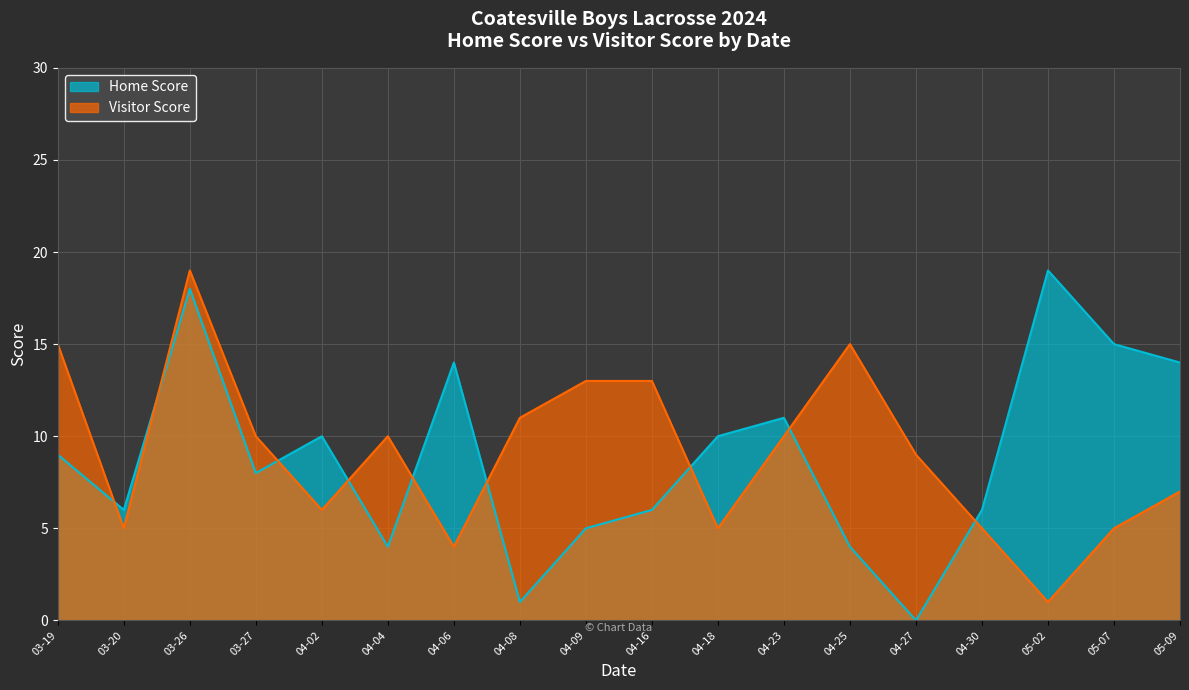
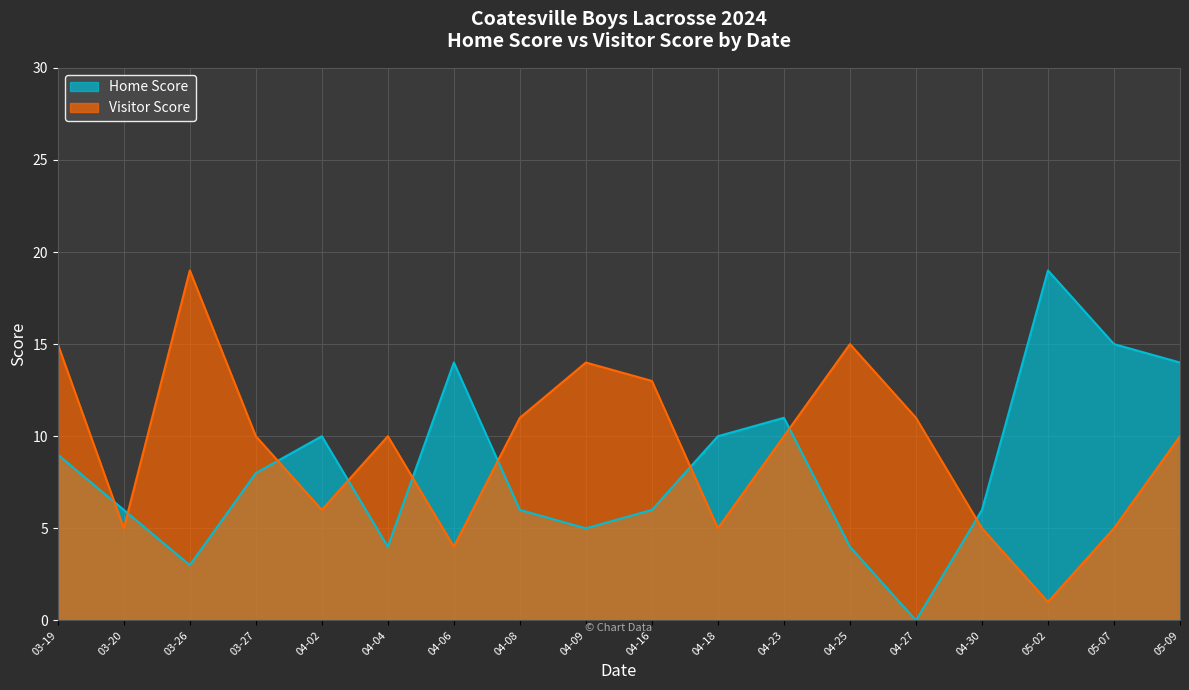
  {
    "Home Score": {
      "03-19": 9,
      "03-20": 6,
-     "03-26": 18,
+     "03-26": 3,
      "03-27": 8,
      "04-02": 10,
      "04-04": 4,
      "04-06": 14,
-     "04-08": 1,
+     "04-08": 6,
      "04-09": 5,
      "04-16": 6,
      "04-18": 10,
      "04-23": 11,
      "04-25": 4,
      "04-27": 0,
      "04-30": 6,
      "05-02": 19,
      "05-07": 15,
      "05-09": 14
    },
    "Visitor Score": {
      "03-19": 15,
      "03-20": 5,
      "03-26": 19,
      "03-27": 10,
      "04-02": 6,
      "04-04": 10,
      "04-06": 4,
      "04-08": 11,
-     "04-09": 13,
+     "04-09": 14,
      "04-16": 13,
      "04-18": 5,
      "04-23": 10,
      "04-25": 15,
-     "04-27": 9,
+     "04-27": 11,
      "04-30": 5,
      "05-02": 1,
      "05-07": 5,
-     "05-09": 7
+     "05-09": 10
    }
  }
